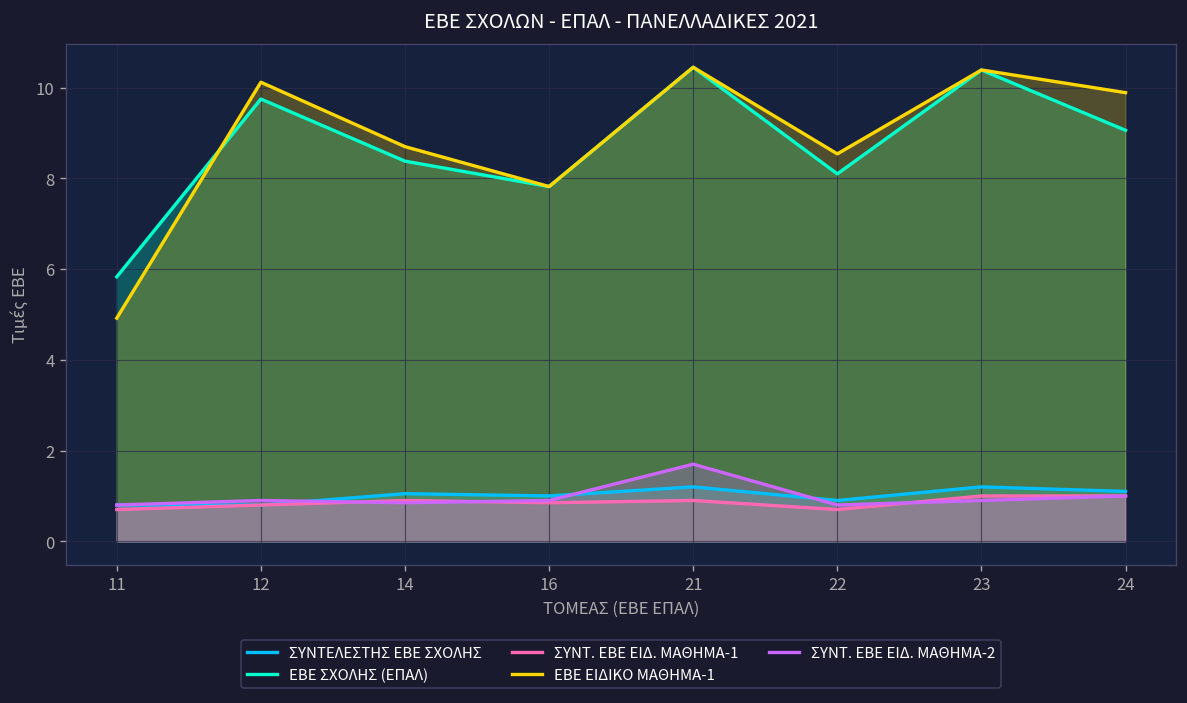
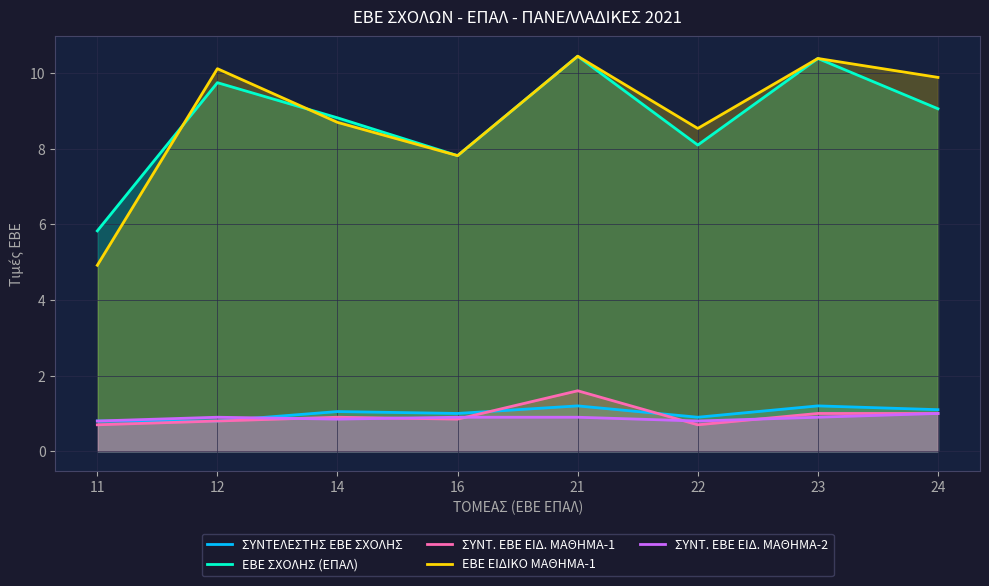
  {
    "ΣΥΝΤΕΛΕΣΤΗΣ ΕΒΕ ΣΧΟΛΗΣ": {
      "14": 1.1,
      "16": 1.0,
      "21": 1.2,
      "22": 0.9,
      "23": 1.2,
      "24": 1.1
    },
    "ΕΒΕ ΣΧΟΛΗΣ (ΕΠΑΛ)": {
      "11": 5.8,
      "12": 9.8,
-     "14": 8.4,
+     "14": 8.8,
      "22": 8.1,
      "24": 9.1
    },
    "ΣΥΝΤ. ΕΒΕ ΕΙΔ. ΜΑΘΗΜΑ-1": {
      "11": 0.7,
-     "21": 0.9,
+     "21": 1.6,
      "22": 0.7,
      "23": 1.0
    },
    "ΕΒΕ ΕΙΔΙΚΟ ΜΑΘΗΜΑ-1": {
      "11": 4.9,
      "12": 10.1,
      "14": 8.7,
      "22": 8.5,
      "24": 9.9
    },
    "ΣΥΝΤ. ΕΒΕ ΕΙΔ. ΜΑΘΗΜΑ-2": {
      "12": 0.9,
-     "21": 1.7,
+     "21": 0.9,
      "22": 0.8,
      "23": 0.9
    }
  }
